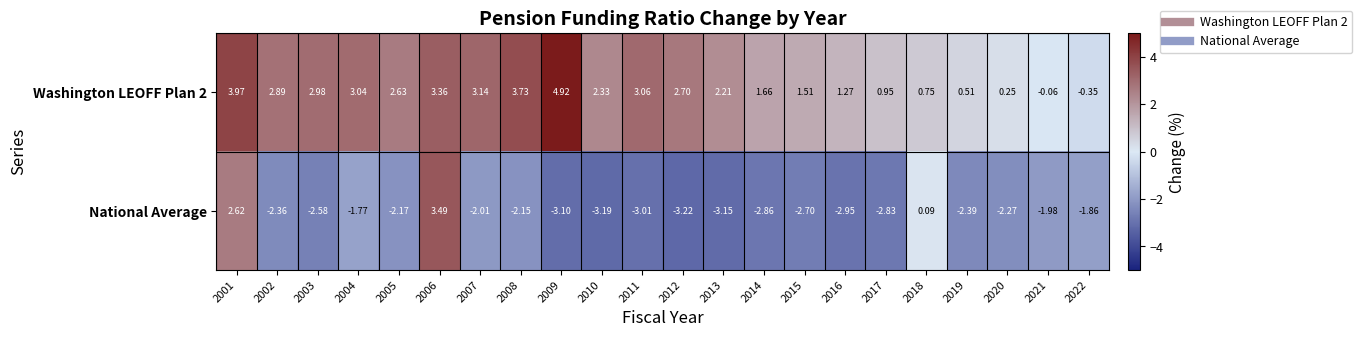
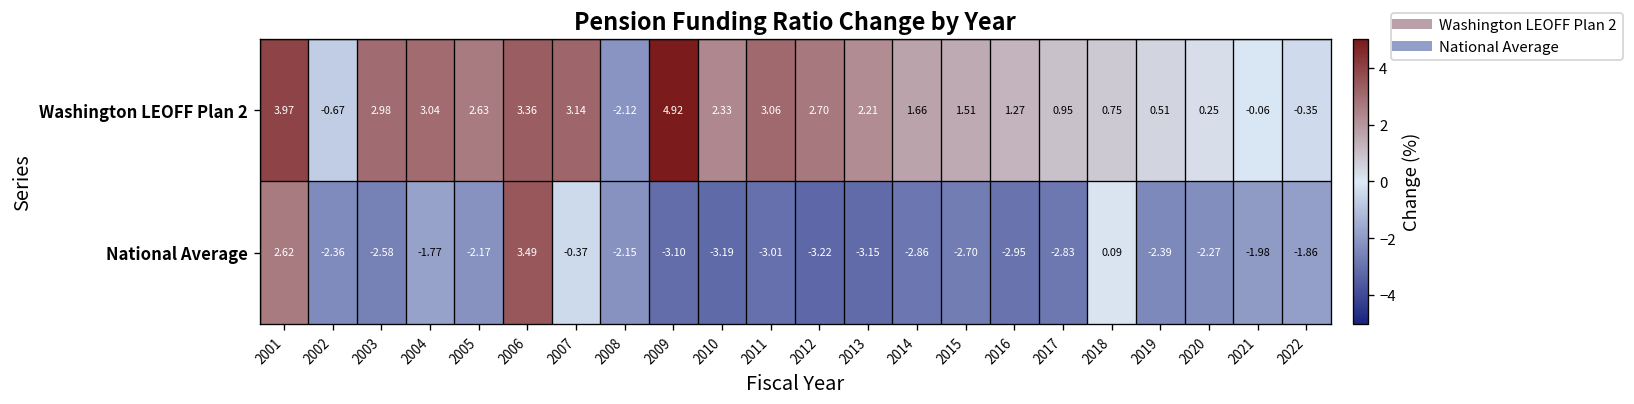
  {
    "Washington LEOFF Plan 2": {
      "2001": 3.97,
-     "2002": 2.89,
+     "2002": -0.67,
      "2003": 2.98,
      "2004": 3.04,
      "2005": 2.63,
      "2006": 3.36,
      "2007": 3.14,
-     "2008": 3.73,
+     "2008": -2.12,
      "2009": 4.92,
      "2010": 2.33,
      "2011": 3.06,
      "2012": 2.70,
      "2013": 2.21,
      "2014": 1.66,
      "2015": 1.51,
      "2016": 1.27,
      "2017": 0.95,
      "2018": 0.75,
      "2019": 0.51,
      "2020": 0.25,
      "2021": -0.06,
      "2022": -0.35
    },
    "National Average": {
      "2001": 2.62,
      "2002": -2.36,
      "2003": -2.58,
      "2004": -1.77,
      "2005": -2.17,
      "2006": 3.49,
-     "2007": -2.01,
+     "2007": -0.37,
      "2008": -2.15,
      "2009": -3.10,
      "2010": -3.19,
      "2011": -3.01,
      "2012": -3.22,
      "2013": -3.15,
      "2014": -2.86,
      "2015": -2.70,
      "2016": -2.95,
      "2017": -2.83,
      "2018": 0.09,
      "2019": -2.39,
      "2020": -2.27,
      "2021": -1.98,
      "2022": -1.86
    }
  }
